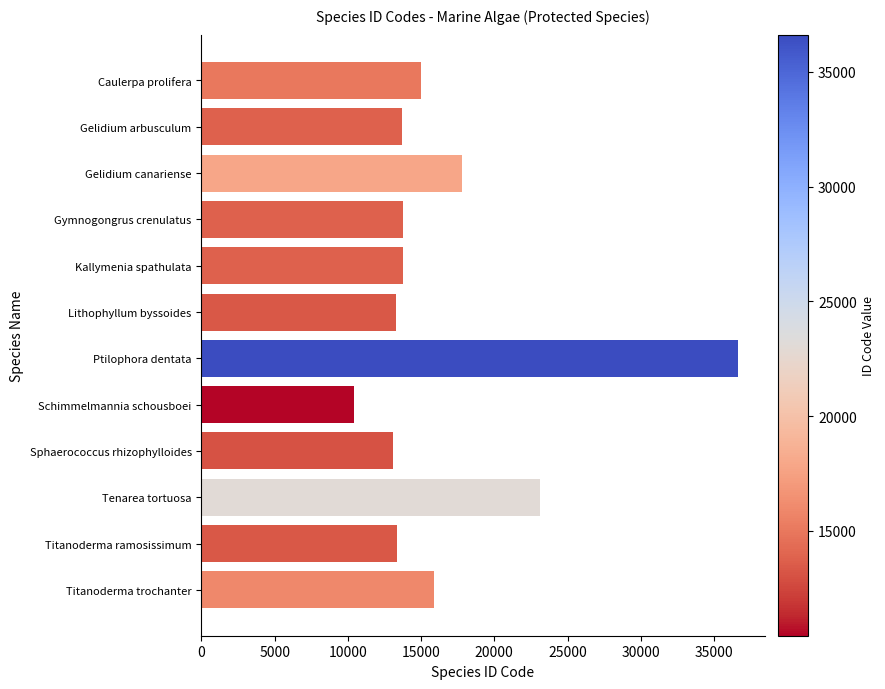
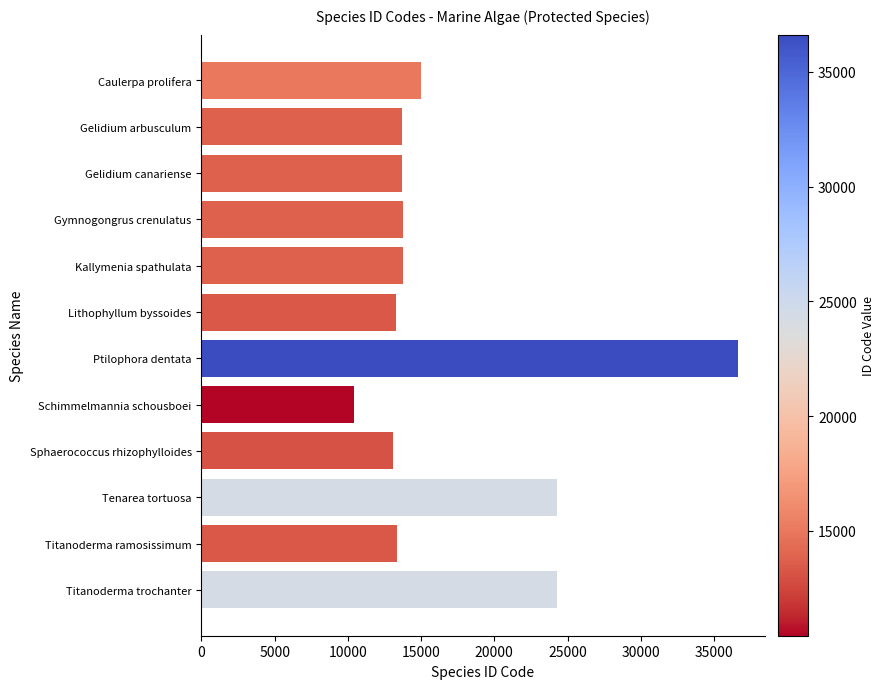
  {
    "Caulerpa prolifera": 15000,
    "Gelidium arbusculum": 13700,
-   "Gelidium canariense": 17800,
+   "Gelidium canariense": 13700,
    "Gymnogongrus crenulatus": 13800,
    "Kallymenia spathulata": 13800,
    "Lithophyllum byssoides": 13300,
    "Ptilophora dentata": 36600,
    "Schimmelmannia schousboei": 10400,
    "Sphaerococcus rhizophylloides": 13100,
-   "Tenarea tortuosa": 23100,
+   "Tenarea tortuosa": 24300,
    "Titanoderma ramosissimum": 13300,
-   "Titanoderma trochanter": 15900
+   "Titanoderma trochanter": 24300
  }
